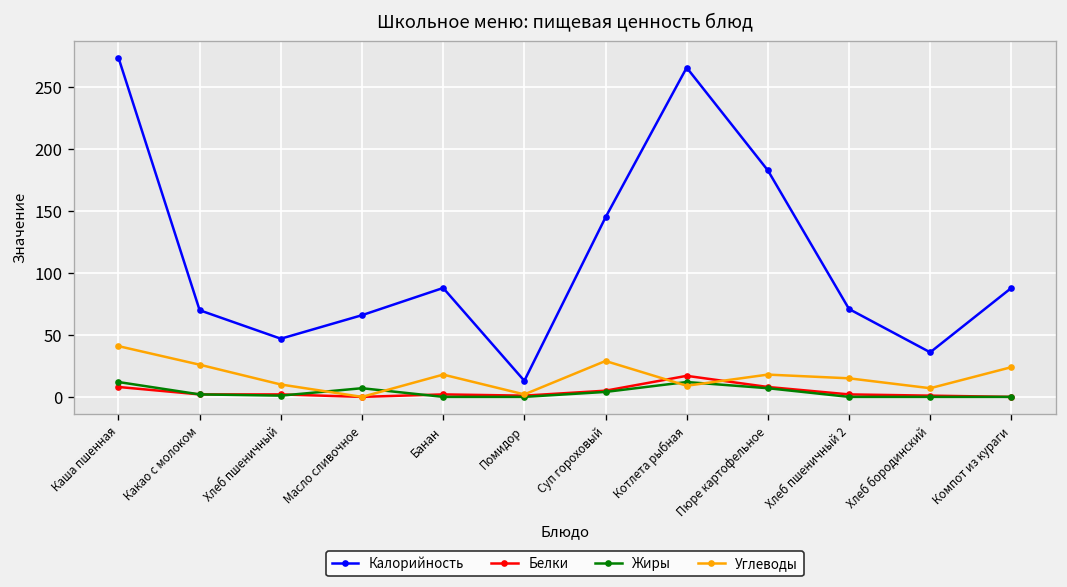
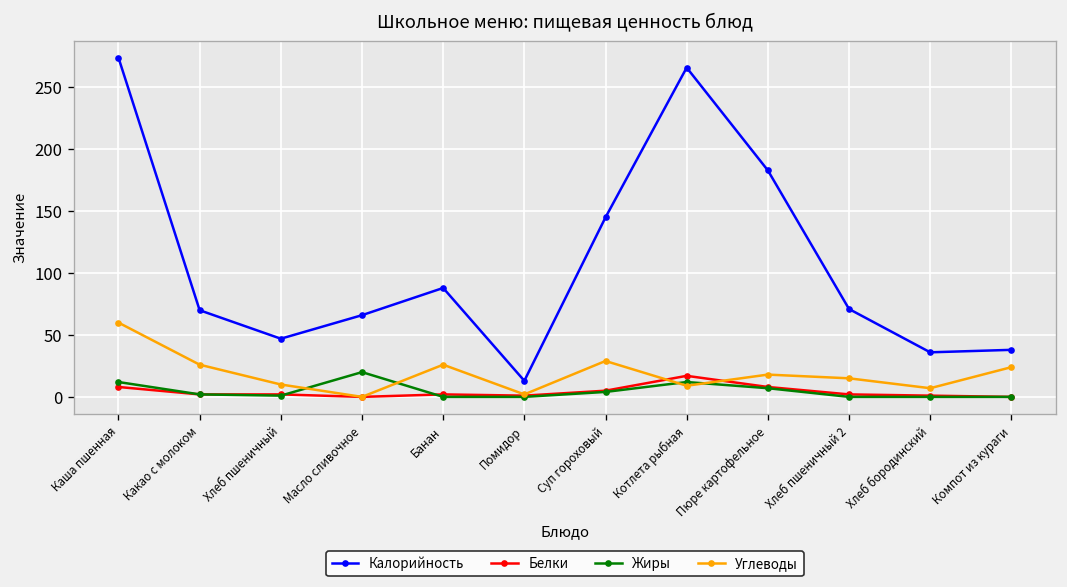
  {
    "Калорийность": {
      "Каша пшенная": 274,
      "Какао с молоком": 70,
      "Хлеб пшеничный": 47,
      "Масло сливочное": 66,
      "Банан": 88,
      "Помидор": 13,
      "Суп гороховый": 145,
      "Котлета рыбная": 266,
      "Пюре картофельное": 183,
      "Хлеб пшеничный 2": 71,
      "Хлеб бородинский": 36,
-     "Компот из кураги": 88
+     "Компот из кураги": 38
    },
    "Белки": {
      "Каша пшенная": 8,
      "Котлета рыбная": 17
    },
    "Жиры": {
      "Каша пшенная": 12,
-     "Масло сливочное": 7,
+     "Масло сливочное": 20,
      "Котлета рыбная": 12
    },
    "Углеводы": {
-     "Каша пшенная": 41,
+     "Каша пшенная": 60,
      "Какао с молоком": 26,
      "Хлеб пшеничный": 10,
-     "Банан": 18,
+     "Банан": 26,
      "Суп гороховый": 29,
      "Котлета рыбная": 9,
      "Пюре картофельное": 18,
      "Хлеб пшеничный 2": 15,
      "Хлеб бородинский": 7,
      "Компот из кураги": 24
    }
  }
